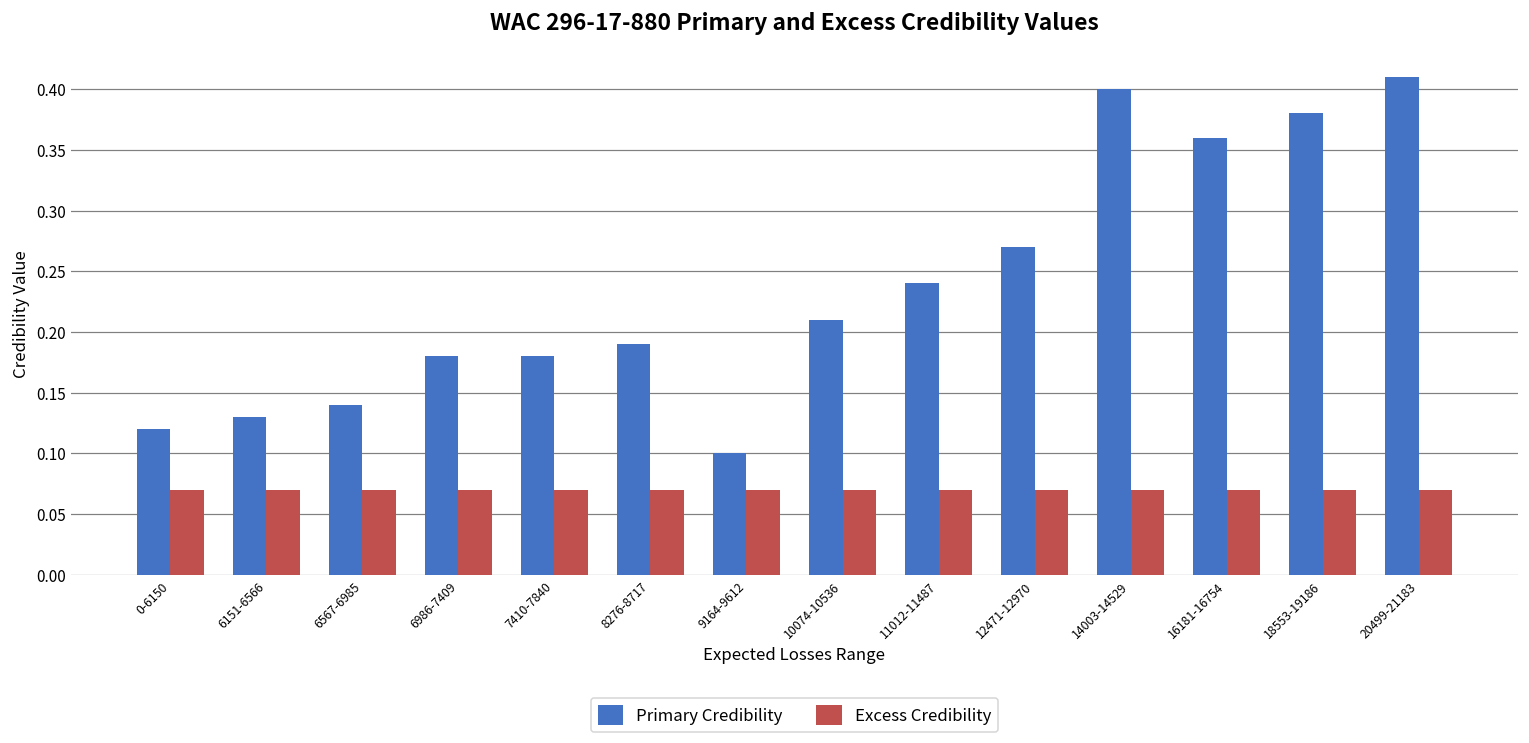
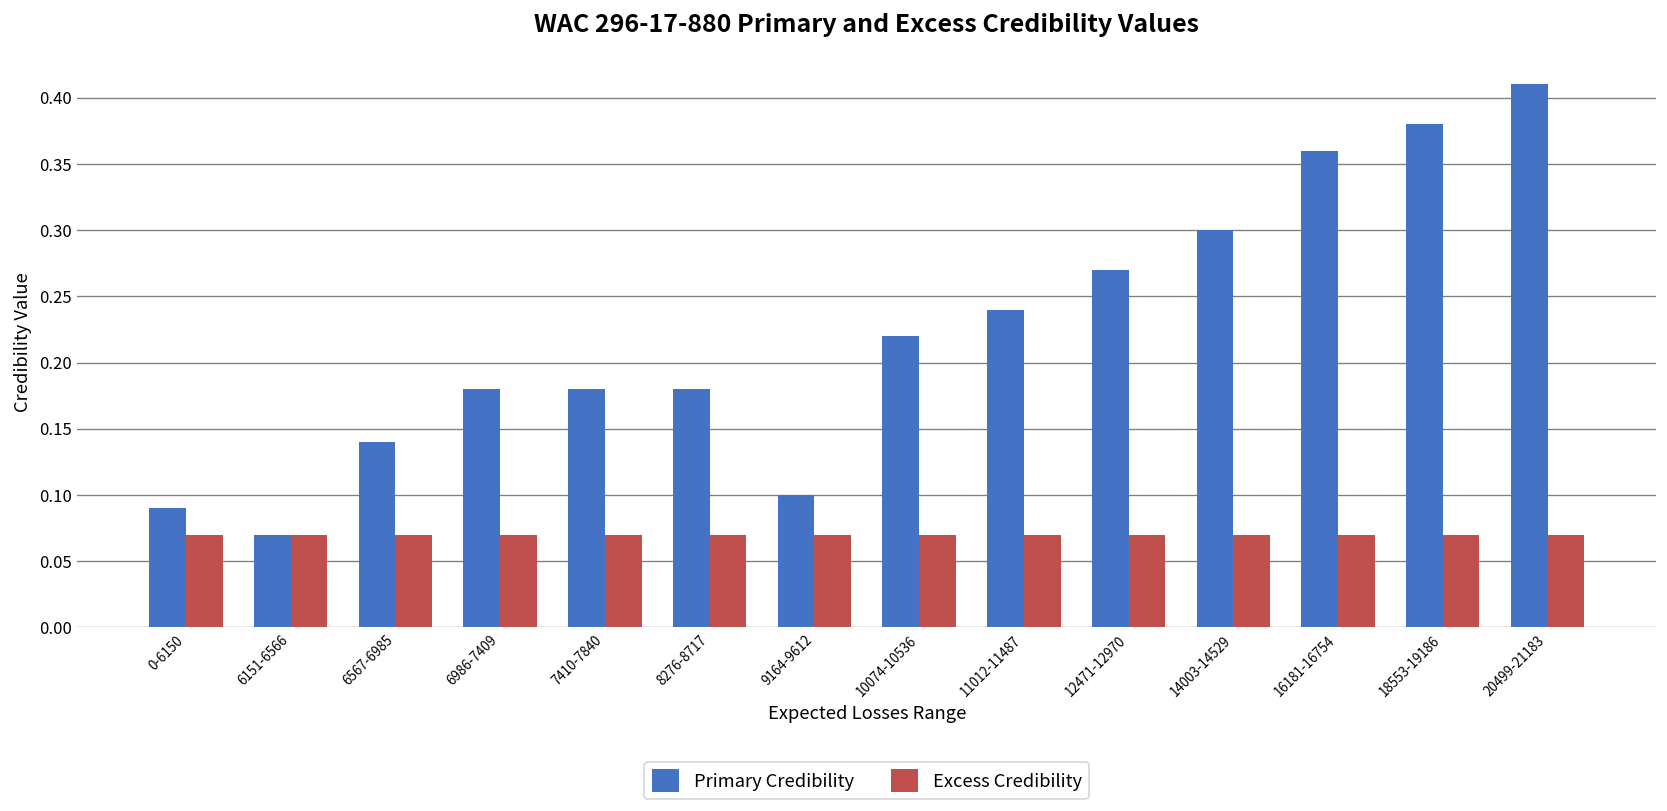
  {
    "Primary Credibility": {
-     "0-6150": 0.12,
-     "6151-6566": 0.13,
+     "0-6150": 0.09,
+     "6151-6566": 0.07,
      "6567-6985": 0.14,
      "6986-7409": 0.18,
      "7410-7840": 0.18,
-     "8276-8717": 0.19,
+     "8276-8717": 0.18,
      "9164-9612": 0.10,
-     "10074-10536": 0.21,
+     "10074-10536": 0.22,
      "11012-11487": 0.24,
      "12471-12970": 0.27,
-     "14003-14529": 0.4,
+     "14003-14529": 0.3,
      "16181-16754": 0.36,
      "18553-19186": 0.38,
      "20499-21183": 0.41
    },
    "Excess Credibility": {
      "0-6150": 0.07,
      "6151-6566": 0.07,
      "6567-6985": 0.07,
      "6986-7409": 0.07,
      "7410-7840": 0.07,
      "8276-8717": 0.07,
      "9164-9612": 0.07,
      "10074-10536": 0.07,
      "11012-11487": 0.07,
      "12471-12970": 0.07,
      "14003-14529": 0.07,
      "16181-16754": 0.07,
      "18553-19186": 0.07,
      "20499-21183": 0.07
    }
  }
